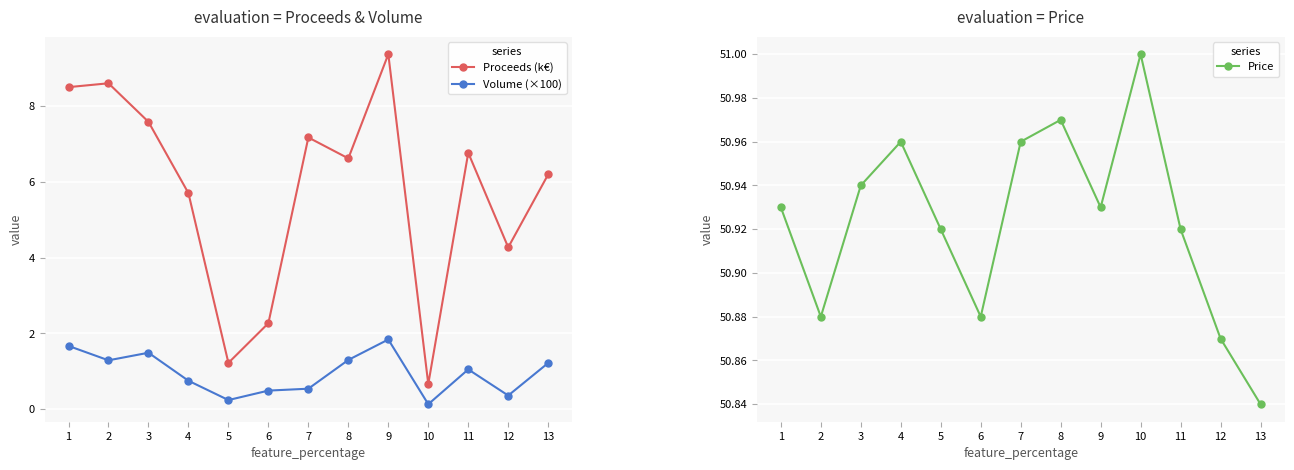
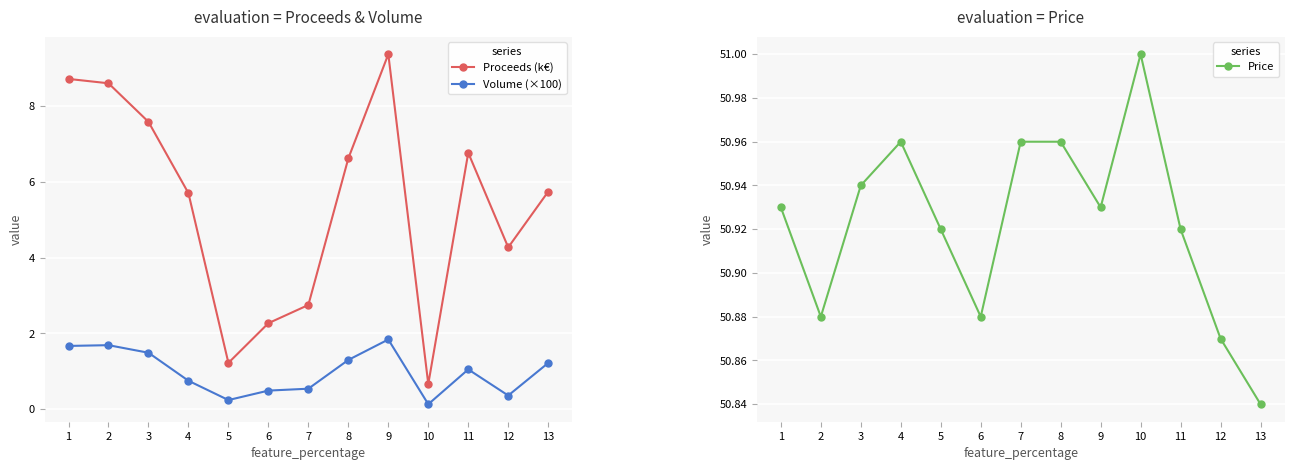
  {
    "evaluation = Proceeds & Volume": {
      "Proceeds (k€)": {
-       "1": 8.5,
+       "1": 8.7,
        "2": 8.6,
        "3": 7.6,
        "4": 5.7,
        "5": 1.2,
        "6": 2.3,
-       "7": 7.2,
+       "7": 2.8,
        "8": 6.6,
        "9": 9.4,
        "10": 0.7,
        "11": 6.8,
        "12": 4.3,
-       "13": 6.2
+       "13": 5.7
      },
      "Volume (×100)": {
        "1": 1.7,
-       "2": 1.3,
+       "2": 1.7,
        "3": 1.5,
        "4": 0.8,
        "5": 0.2,
        "6": 0.5,
        "7": 0.5,
        "8": 1.3,
        "9": 1.8,
        "10": 0.1,
        "11": 1.1,
        "12": 0.4,
        "13": 1.2
      }
    },
    "evaluation = Price": {
      "1": 50.93,
      "2": 50.88,
      "3": 50.94,
      "4": 50.96,
      "5": 50.92,
      "6": 50.88,
      "7": 50.96,
-     "8": 50.97,
+     "8": 50.96,
      "9": 50.93,
      "10": 51.00,
      "11": 50.92,
      "12": 50.87,
      "13": 50.84
    }
  }
